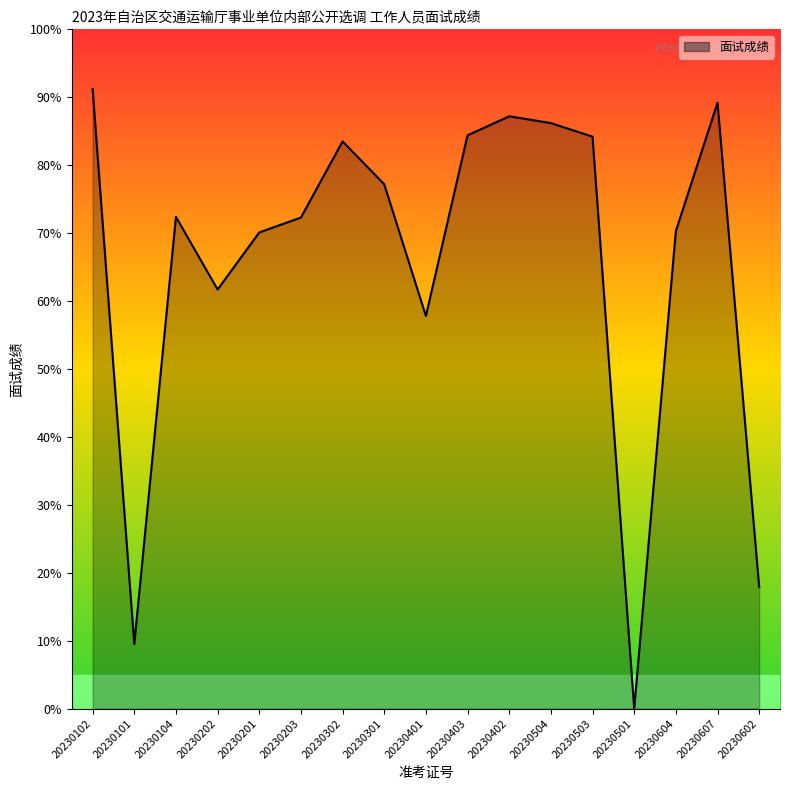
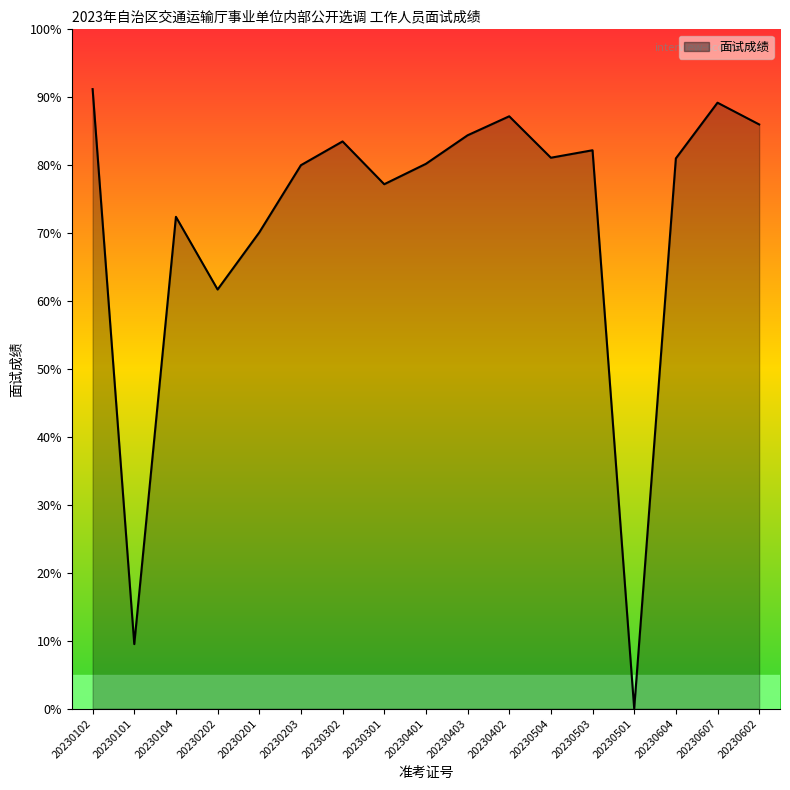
  {
    "20230102": "91%",
    "20230101": "10%",
    "20230104": "72%",
    "20230202": "62%",
    "20230201": "70%",
-   "20230203": "72%",
+   "20230203": "80%",
    "20230302": "84%",
    "20230301": "77%",
-   "20230401": "58%",
+   "20230401": "80%",
    "20230403": "84%",
    "20230402": "87%",
-   "20230504": "86%",
-   "20230503": "84%",
-   "20230604": "70%",
+   "20230504": "81%",
+   "20230503": "82%",
+   "20230604": "81%",
    "20230607": "89%",
-   "20230602": "18%"
+   "20230602": "86%"
  }
